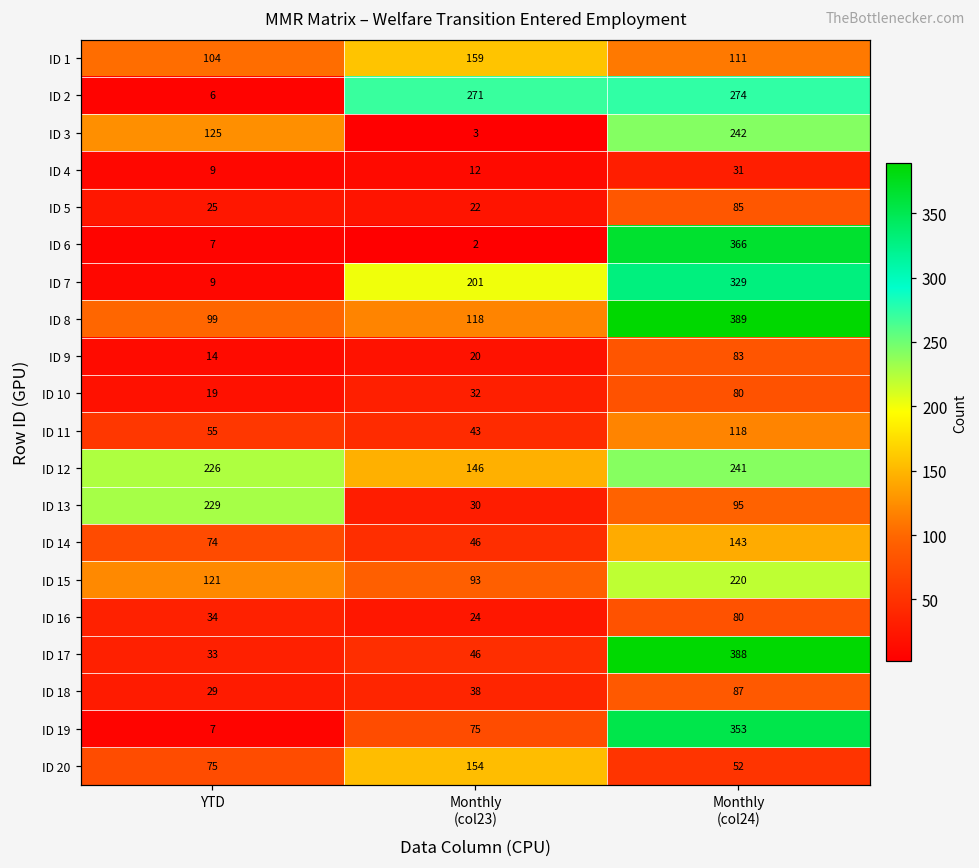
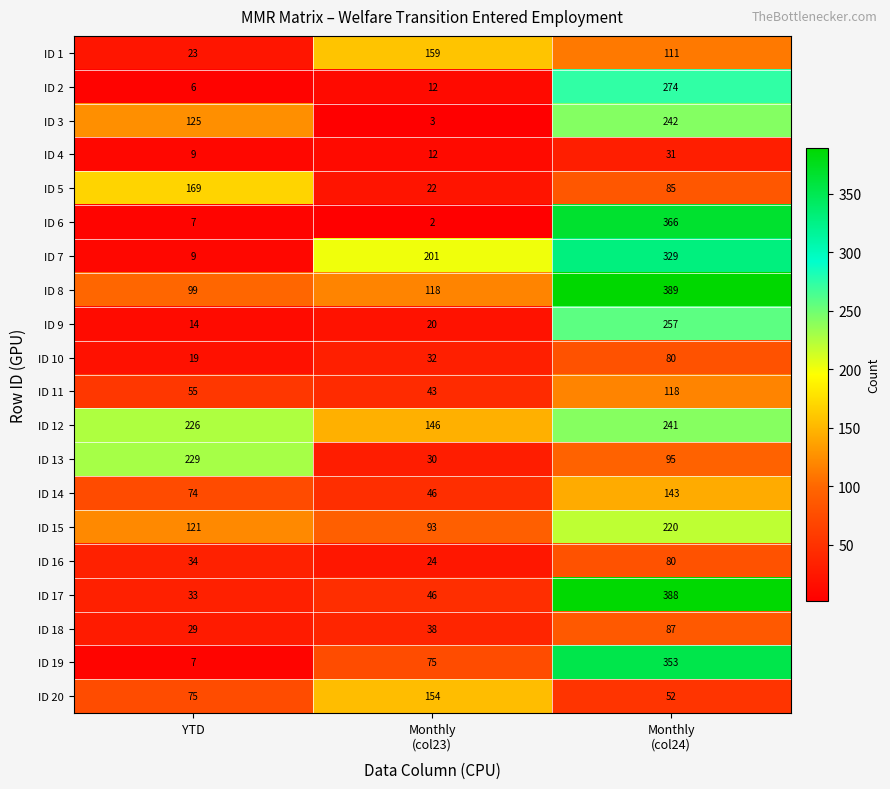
  {
    "ID 1": {
-     "YTD": 104,
+     "YTD": 23,
      "Monthly (col23)": 159,
      "Monthly (col24)": 111
    },
    "ID 2": {
      "YTD": 6,
-     "Monthly (col23)": 271,
+     "Monthly (col23)": 12,
      "Monthly (col24)": 274
    },
    "ID 3": {
      "YTD": 125,
      "Monthly (col23)": 3,
      "Monthly (col24)": 242
    },
    "ID 4": {
      "YTD": 9,
      "Monthly (col23)": 12,
      "Monthly (col24)": 31
    },
    "ID 5": {
-     "YTD": 25,
+     "YTD": 169,
      "Monthly (col23)": 22,
      "Monthly (col24)": 85
    },
    "ID 6": {
      "YTD": 7,
      "Monthly (col23)": 2,
      "Monthly (col24)": 366
    },
    "ID 7": {
      "YTD": 9,
      "Monthly (col23)": 201,
      "Monthly (col24)": 329
    },
    "ID 8": {
      "YTD": 99,
      "Monthly (col23)": 118,
      "Monthly (col24)": 389
    },
    "ID 9": {
      "YTD": 14,
      "Monthly (col23)": 20,
-     "Monthly (col24)": 83
+     "Monthly (col24)": 257
    },
    "ID 10": {
      "YTD": 19,
      "Monthly (col23)": 32,
      "Monthly (col24)": 80
    },
    "ID 11": {
      "YTD": 55,
      "Monthly (col23)": 43,
      "Monthly (col24)": 118
    },
    "ID 12": {
      "YTD": 226,
      "Monthly (col23)": 146,
      "Monthly (col24)": 241
    },
    "ID 13": {
      "YTD": 229,
      "Monthly (col23)": 30,
      "Monthly (col24)": 95
    },
    "ID 14": {
      "YTD": 74,
      "Monthly (col23)": 46,
      "Monthly (col24)": 143
    },
    "ID 15": {
      "YTD": 121,
      "Monthly (col23)": 93,
      "Monthly (col24)": 220
    },
    "ID 16": {
      "YTD": 34,
      "Monthly (col23)": 24,
      "Monthly (col24)": 80
    },
    "ID 17": {
      "YTD": 33,
      "Monthly (col23)": 46,
      "Monthly (col24)": 388
    },
    "ID 18": {
      "YTD": 29,
      "Monthly (col23)": 38,
      "Monthly (col24)": 87
    },
    "ID 19": {
      "YTD": 7,
      "Monthly (col23)": 75,
      "Monthly (col24)": 353
    },
    "ID 20": {
      "YTD": 75,
      "Monthly (col23)": 154,
      "Monthly (col24)": 52
    }
  }
